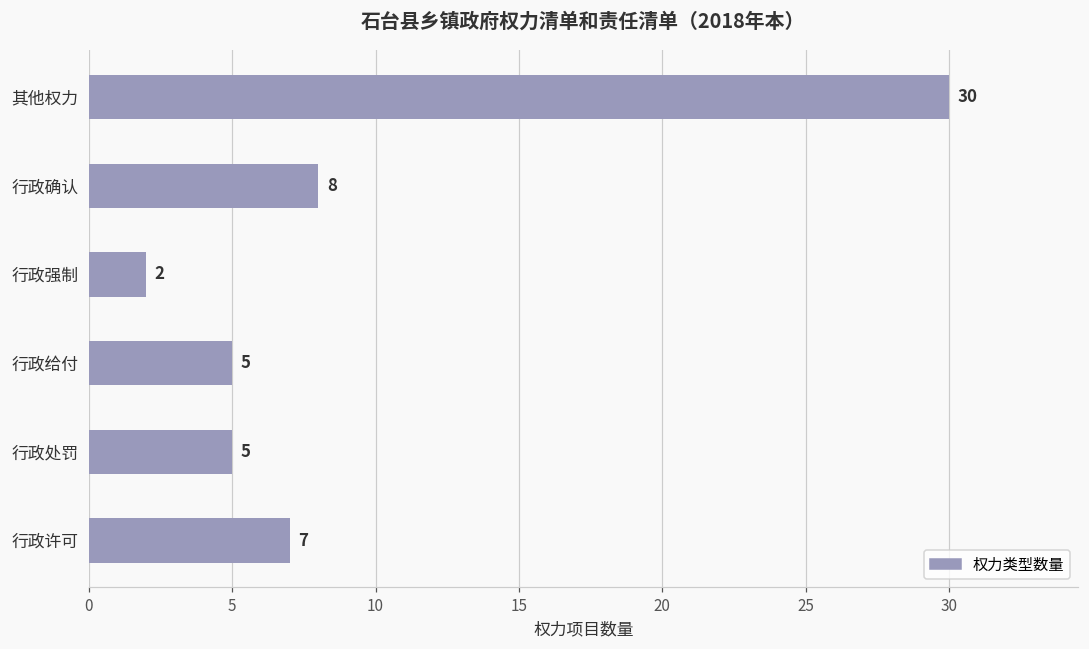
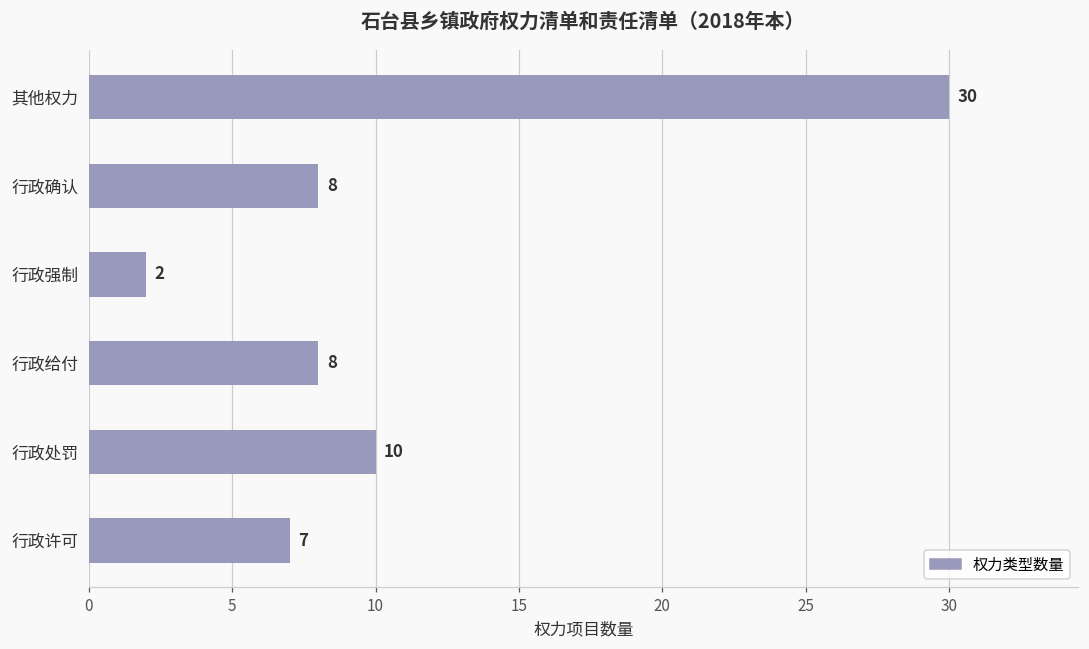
  {
    "其他权力": 30,
    "行政确认": 8,
    "行政强制": 2,
-   "行政给付": 5,
-   "行政处罚": 5,
+   "行政给付": 8,
+   "行政处罚": 10,
    "行政许可": 7
  }
